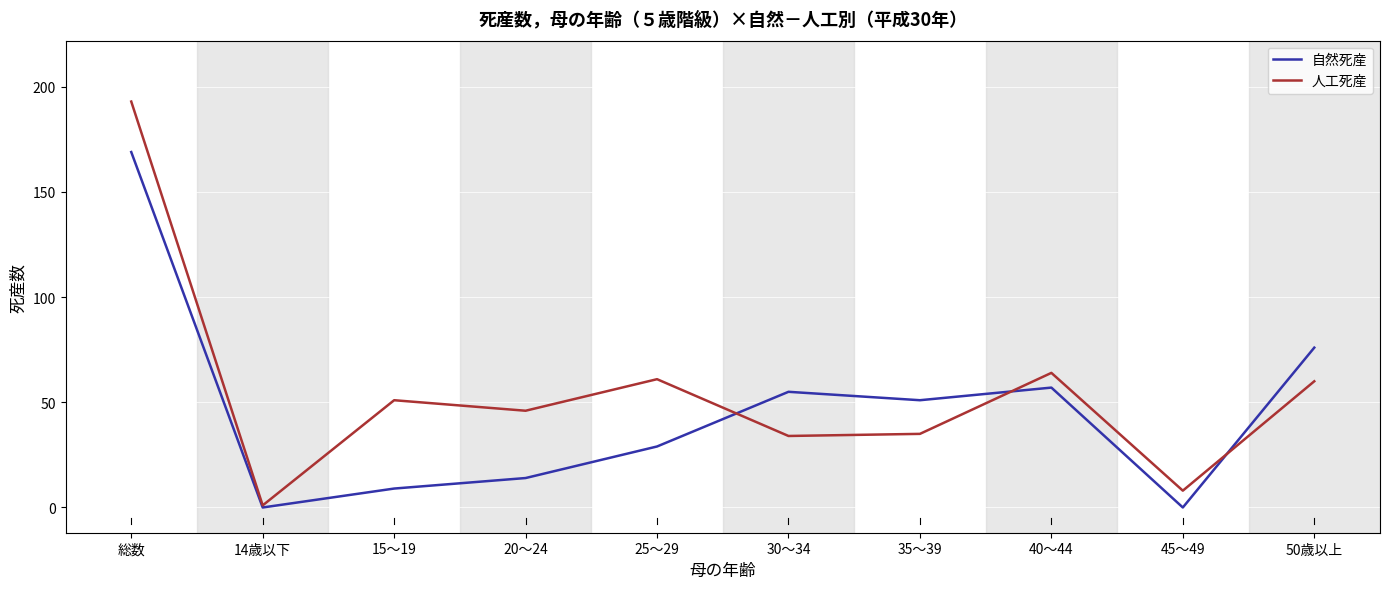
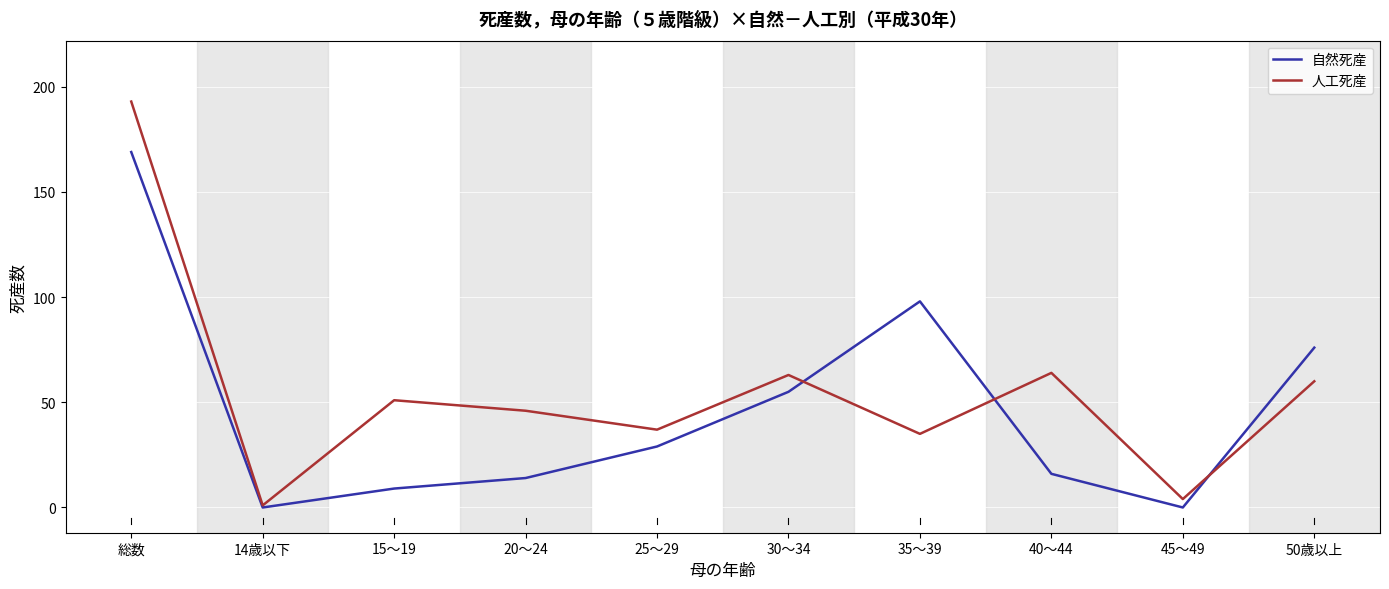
  {
    "自然死産": {
      "総数": 169,
      "15～19": 9,
      "20～24": 14,
      "25～29": 29,
      "30～34": 55,
-     "35～39": 51,
-     "40～44": 57,
+     "35～39": 98,
+     "40～44": 16,
      "45～49": 0,
      "50歳以上": 76
    },
    "人工死産": {
      "総数": 193,
      "15～19": 51,
      "20～24": 46,
-     "25～29": 61,
-     "30～34": 34,
+     "25～29": 37,
+     "30～34": 63,
      "35～39": 35,
      "40～44": 64,
-     "45～49": 8,
+     "45～49": 4,
      "50歳以上": 60
    }
  }
